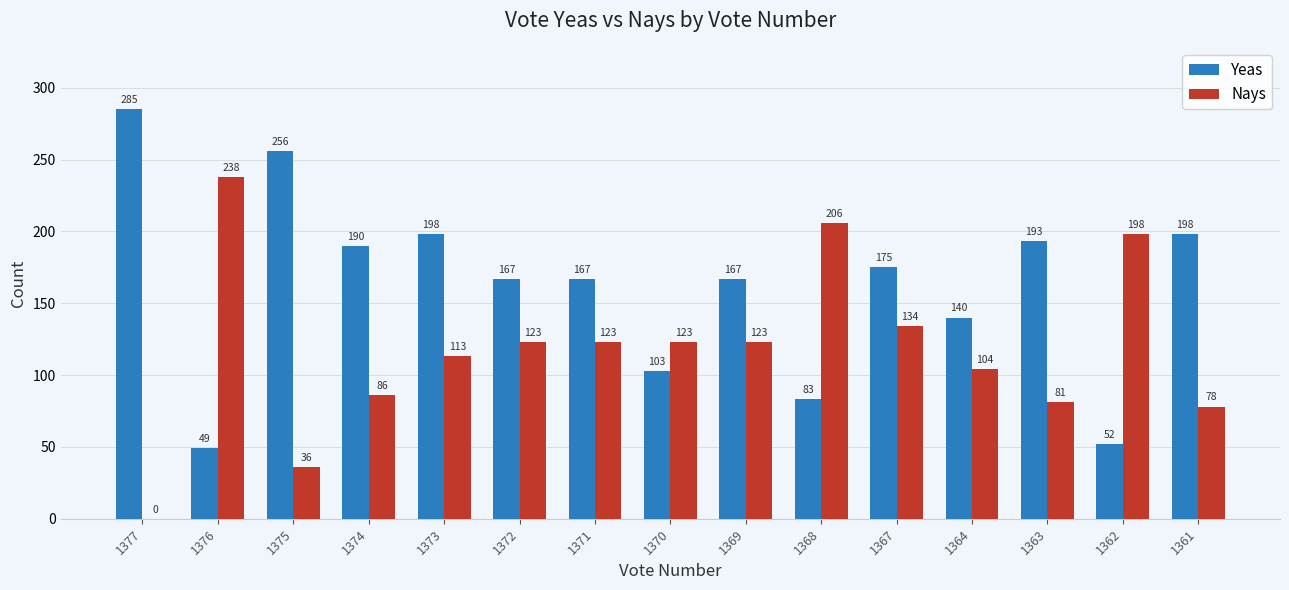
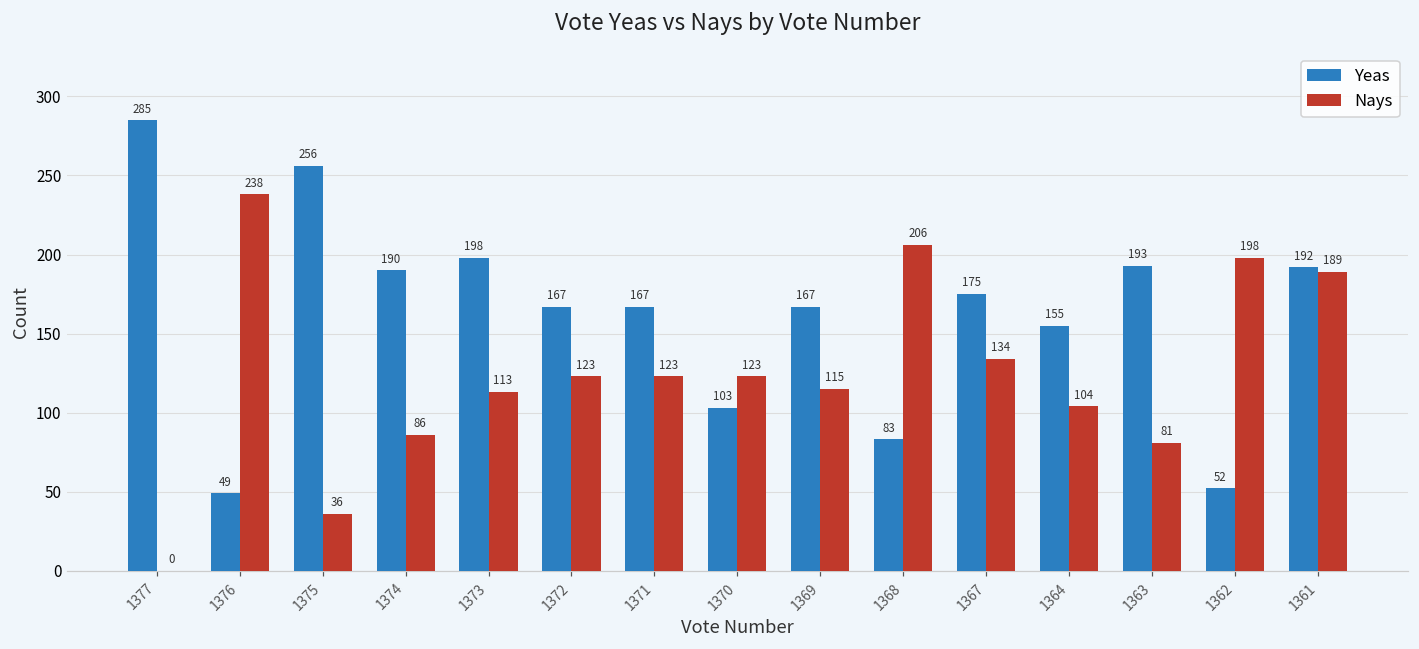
  {
    "Yeas": {
      "1377": 285,
      "1376": 49,
      "1375": 256,
      "1374": 190,
      "1373": 198,
      "1372": 167,
      "1371": 167,
      "1370": 103,
      "1369": 167,
      "1368": 83,
      "1367": 175,
-     "1364": 140,
+     "1364": 155,
      "1363": 193,
      "1362": 52,
-     "1361": 198
+     "1361": 192
    },
    "Nays": {
      "1377": 0,
      "1376": 238,
      "1375": 36,
      "1374": 86,
      "1373": 113,
      "1372": 123,
      "1371": 123,
      "1370": 123,
-     "1369": 123,
+     "1369": 115,
      "1368": 206,
      "1367": 134,
      "1364": 104,
      "1363": 81,
      "1362": 198,
-     "1361": 78
+     "1361": 189
    }
  }
